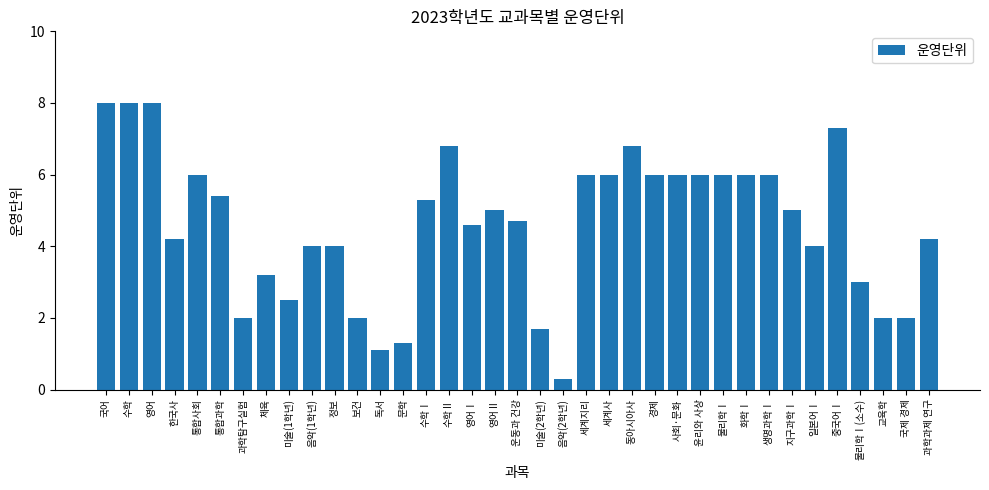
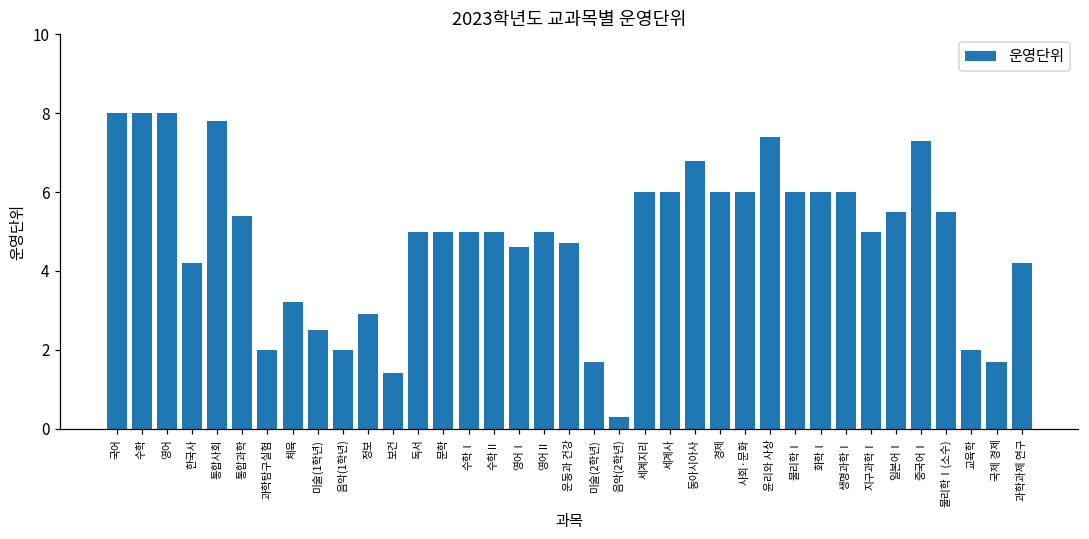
  {
    "국어": 8.0,
    "수학": 8.0,
    "영어": 8.0,
    "한국사": 4.2,
-   "통합사회": 6.0,
+   "통합사회": 7.8,
    "통합과학": 5.4,
    "과학탐구실험": 2.0,
    "체육": 3.2,
    "미술(1학년)": 2.5,
-   "음악(1학년)": 4,
-   "정보": 4.0,
-   "보건": 2.0,
-   "독서": 1.1,
-   "문학": 1.3,
-   "수학Ⅰ": 5.3,
-   "수학Ⅱ": 6.8,
+   "음악(1학년)": 2,
+   "정보": 2.9,
+   "보건": 1.4,
+   "독서": 5.0,
+   "문학": 5.0,
+   "수학Ⅰ": 5.0,
+   "수학Ⅱ": 5.0,
    "영어Ⅰ": 4.6,
    "영어Ⅱ": 5.0,
    "운동과 건강": 4.7,
    "미술(2학년)": 1.7,
    "음악(2학년)": 0.3,
    "세계지리": 6.0,
    "세계사": 6.0,
    "동아시아사": 6.8,
    "경제": 6.0,
    "사회·문화": 6.0,
-   "윤리와 사상": 6.0,
+   "윤리와 사상": 7.4,
    "물리학Ⅰ": 6.0,
    "화학Ⅰ": 6.0,
    "생명과학Ⅰ": 6.0,
    "지구과학Ⅰ": 5.0,
-   "일본어Ⅰ": 4.0,
+   "일본어Ⅰ": 5.5,
    "중국어Ⅰ": 7.3,
-   "물리학Ⅰ(소수)": 3.0,
+   "물리학Ⅰ(소수)": 5.5,
    "교육학": 2.0,
-   "국제 경제": 2.0,
+   "국제 경제": 1.7,
    "과학과제 연구": 4.2
  }
